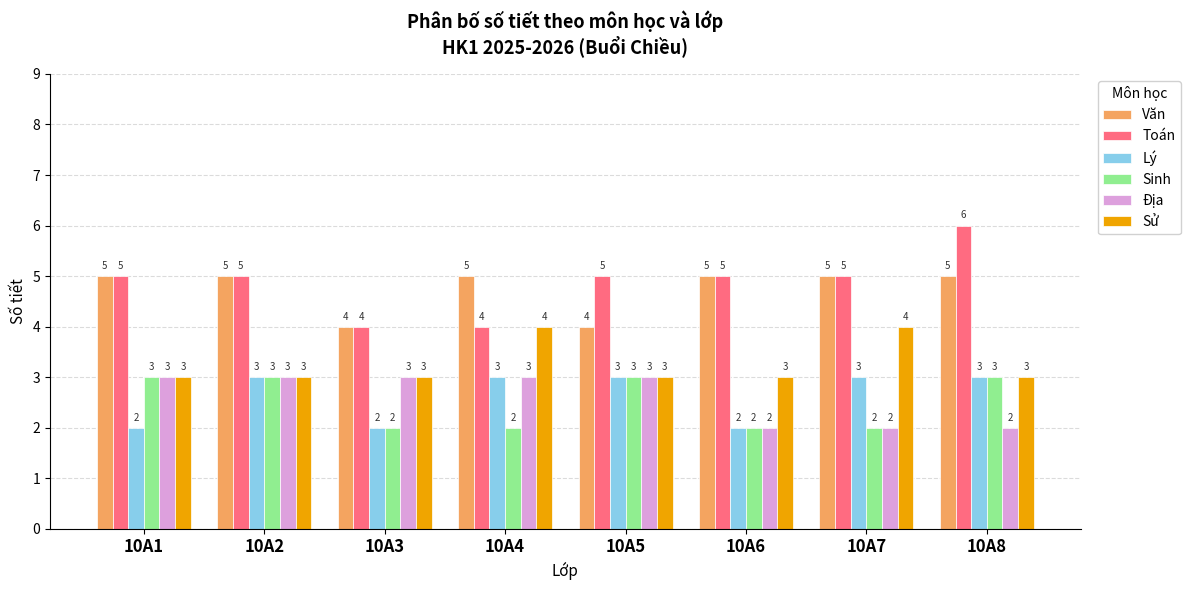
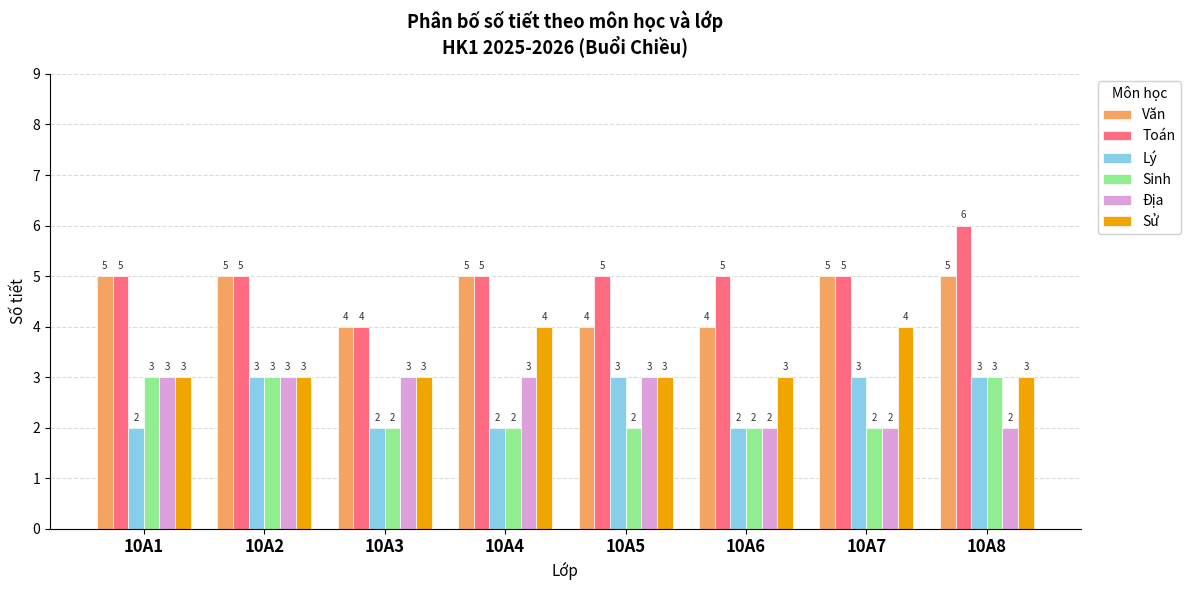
  {
    "Văn": {
      "10A1": 5,
      "10A2": 5,
      "10A3": 4,
      "10A4": 5,
      "10A5": 4,
-     "10A6": 5,
+     "10A6": 4,
      "10A7": 5,
      "10A8": 5
    },
    "Toán": {
      "10A1": 5,
      "10A2": 5,
      "10A3": 4,
-     "10A4": 4,
+     "10A4": 5,
      "10A5": 5,
      "10A6": 5,
      "10A7": 5,
      "10A8": 6
    },
    "Lý": {
      "10A1": 2,
      "10A2": 3,
      "10A3": 2,
-     "10A4": 3,
+     "10A4": 2,
      "10A5": 3,
      "10A6": 2,
      "10A7": 3,
      "10A8": 3
    },
    "Sinh": {
      "10A1": 3,
      "10A2": 3,
      "10A3": 2,
      "10A4": 2,
-     "10A5": 3,
+     "10A5": 2,
      "10A6": 2,
      "10A7": 2,
      "10A8": 3
    },
    "Địa": {
      "10A1": 3,
      "10A2": 3,
      "10A3": 3,
      "10A4": 3,
      "10A5": 3,
      "10A6": 2,
      "10A7": 2,
      "10A8": 2
    },
    "Sử": {
      "10A1": 3,
      "10A2": 3,
      "10A3": 3,
      "10A4": 4,
      "10A5": 3,
      "10A6": 3,
      "10A7": 4,
      "10A8": 3
    }
  }
